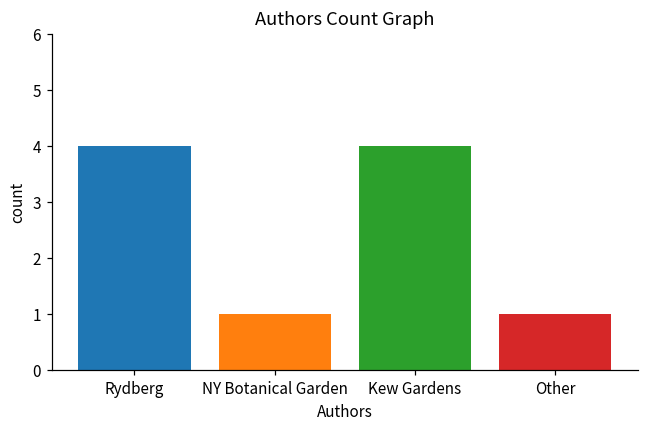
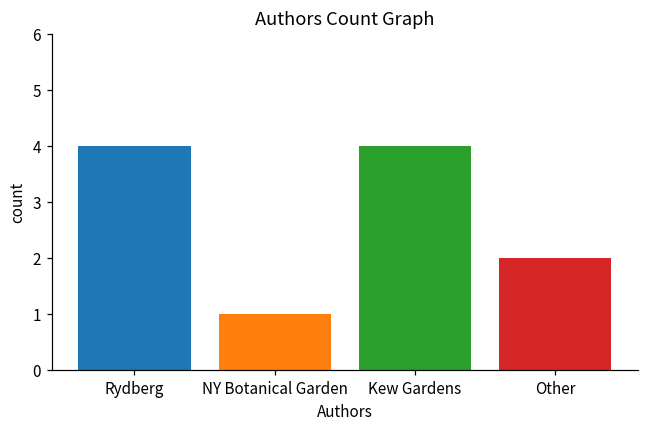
  {
    "Rydberg": 4,
    "NY Botanical Garden": 1,
    "Kew Gardens": 4,
-   "Other": 1
+   "Other": 2
  }
